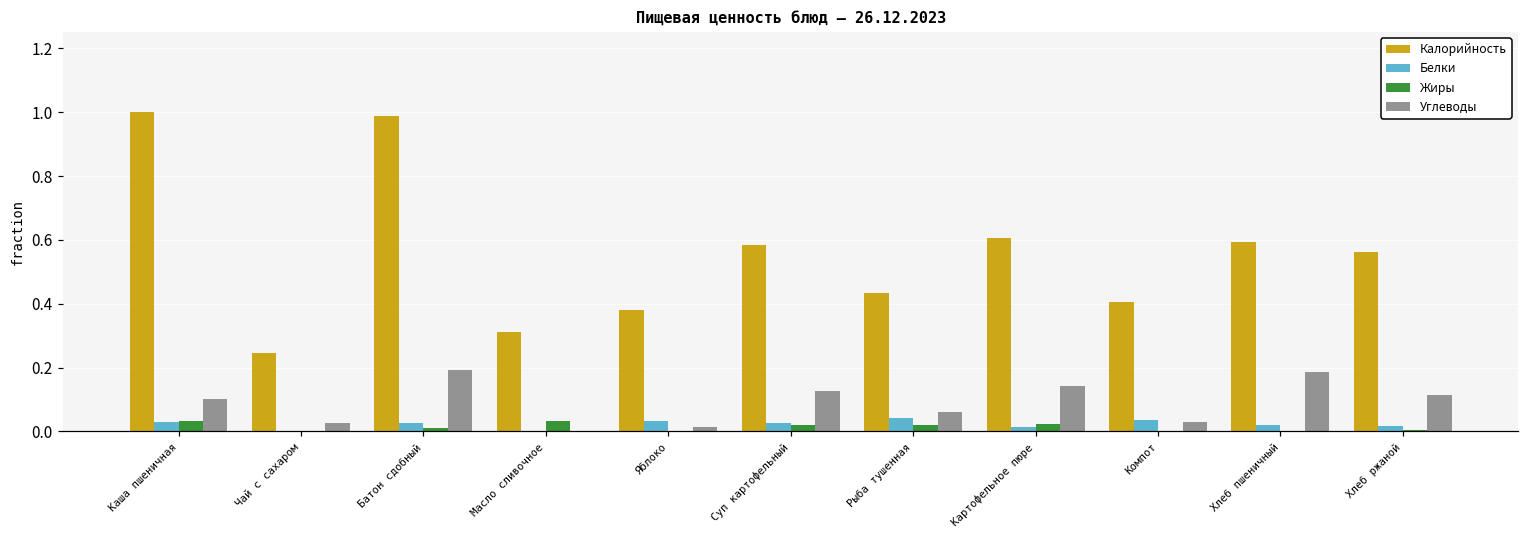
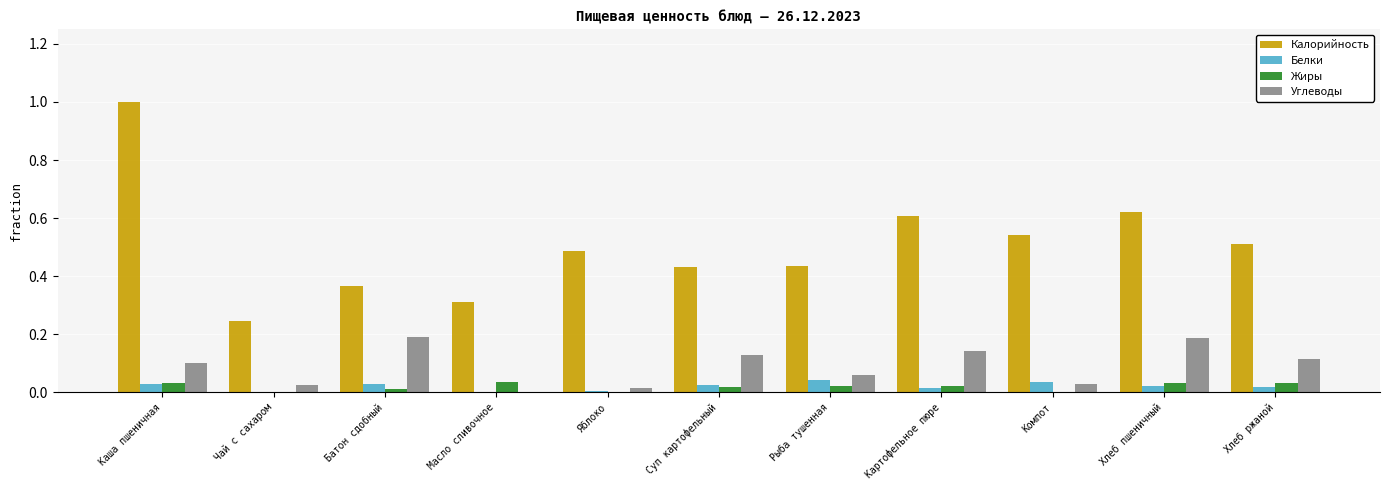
  {
    "Калорийность": {
      "Каша пшеничная": 1.00,
      "Чай с сахаром": 0.25,
-     "Батон сдобный": 0.99,
+     "Батон сдобный": 0.36,
      "Масло сливочное": 0.31,
-     "Яблоко": 0.38,
-     "Суп картофельный": 0.58,
+     "Яблоко": 0.49,
+     "Суп картофельный": 0.43,
      "Рыба тушенная": 0.43,
      "Картофельное пюре": 0.61,
-     "Компот": 0.40,
-     "Хлеб пшеничный": 0.59,
-     "Хлеб ржаной": 0.56
+     "Компот": 0.54,
+     "Хлеб пшеничный": 0.62,
+     "Хлеб ржаной": 0.51
    },
    "Белки": {
      "Каша пшеничная": 0.03,
      "Батон сдобный": 0.03,
-     "Яблоко": 0.03,
+     "Яблоко": 0.00,
      "Суп картофельный": 0.03,
      "Рыба тушенная": 0.04,
      "Картофельное пюре": 0.01,
      "Компот": 0.04,
      "Хлеб пшеничный": 0.02,
      "Хлеб ржаной": 0.02
    },
    "Жиры": {
      "Каша пшеничная": 0.03,
      "Чай с сахаром": 0.00,
      "Батон сдобный": 0.01,
      "Масло сливочное": 0.03,
      "Яблоко": 0.00,
      "Суп картофельный": 0.02,
      "Рыба тушенная": 0.02,
      "Картофельное пюре": 0.02,
-     "Хлеб пшеничный": 0.00,
-     "Хлеб ржаной": 0.00
+     "Хлеб пшеничный": 0.03,
+     "Хлеб ржаной": 0.03
    },
    "Углеводы": {
      "Каша пшеничная": 0.10,
      "Чай с сахаром": 0.03,
      "Батон сдобный": 0.19,
      "Яблоко": 0.02,
      "Суп картофельный": 0.13,
      "Рыба тушенная": 0.06,
      "Картофельное пюре": 0.14,
      "Компот": 0.03,
      "Хлеб пшеничный": 0.19,
      "Хлеб ржаной": 0.12
    }
  }
